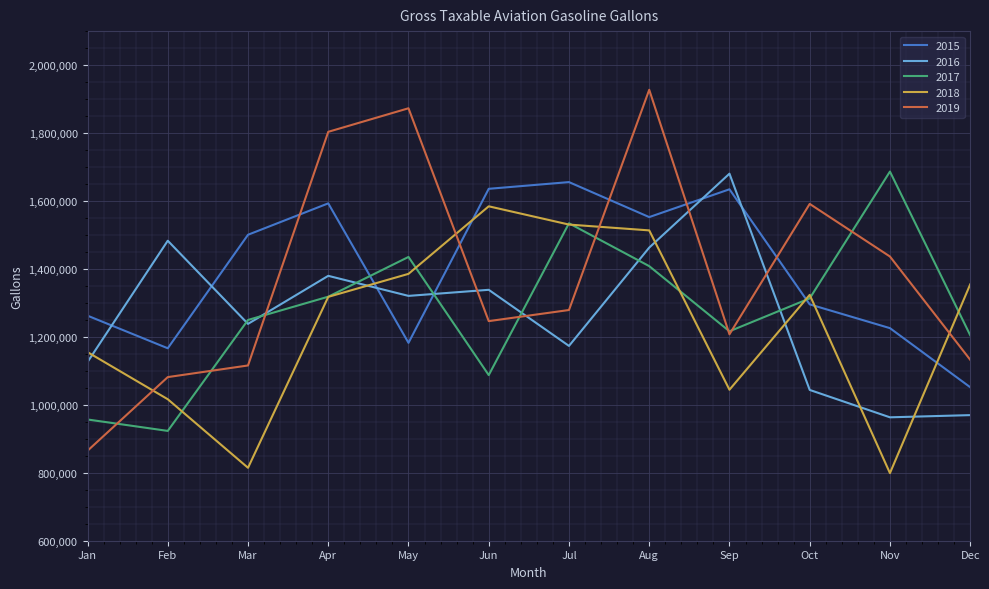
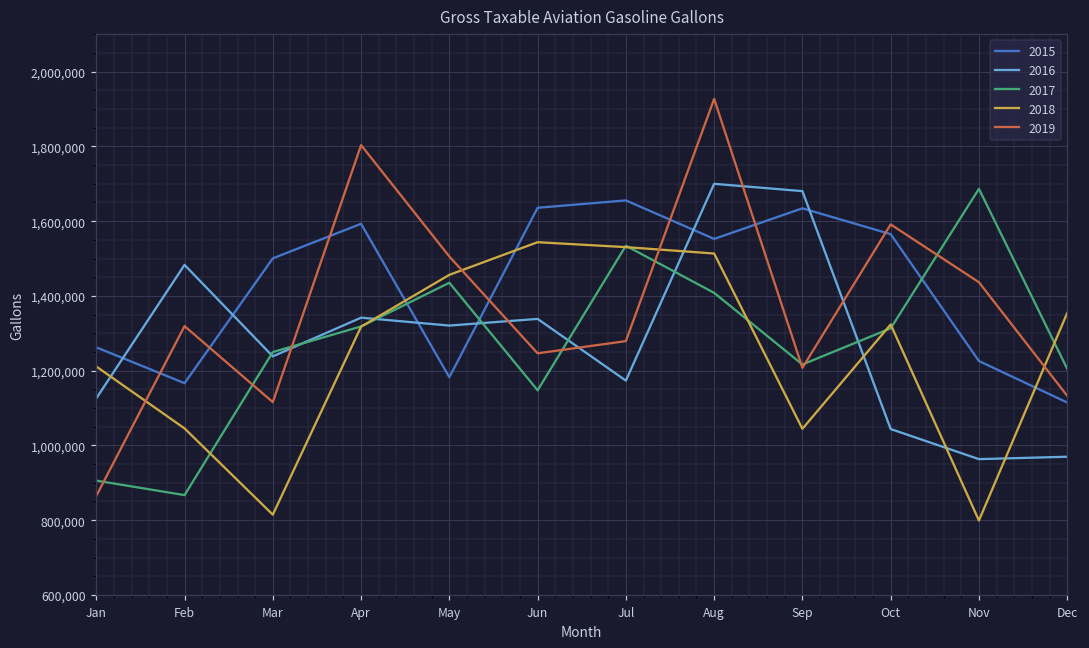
  {
    "2015": {
      "Jan": "1,260,000",
      "Feb": "1,170,000",
      "Mar": "1,500,000",
      "Apr": "1,590,000",
      "May": "1,180,000",
      "Jun": "1,640,000",
      "Jul": "1,660,000",
      "Aug": "1,550,000",
      "Sep": "1,630,000",
-     "Oct": "1,300,000",
+     "Oct": "1,570,000",
      "Nov": "1,230,000",
-     "Dec": "1,050,000"
+     "Dec": "1,110,000"
    },
    "2016": {
      "Jan": "1,130,000",
      "Feb": "1,480,000",
      "Mar": "1,240,000",
-     "Apr": "1,380,000",
+     "Apr": "1,340,000",
      "May": "1,320,000",
      "Jun": "1,340,000",
      "Jul": "1,170,000",
-     "Aug": "1,460,000",
+     "Aug": "1,700,000",
      "Sep": "1,680,000",
      "Oct": "1,040,000",
      "Nov": "960,000",
      "Dec": "970,000"
    },
    "2017": {
-     "Jan": "960,000",
-     "Feb": "920,000",
+     "Jan": "910,000",
+     "Feb": "870,000",
      "Mar": "1,250,000",
      "May": "1,440,000",
-     "Jun": "1,090,000",
+     "Jun": "1,150,000",
      "Aug": "1,410,000",
      "Sep": "1,220,000",
      "Oct": "1,310,000",
      "Nov": "1,690,000",
      "Dec": "1,210,000"
    },
    "2018": {
-     "Jan": "1,160,000",
-     "Feb": "1,020,000",
+     "Jan": "1,210,000",
+     "Feb": "1,050,000",
      "Mar": "810,000",
-     "May": "1,390,000",
-     "Jun": "1,580,000",
+     "May": "1,460,000",
+     "Jun": "1,540,000",
      "Aug": "1,510,000",
      "Sep": "1,040,000",
      "Oct": "1,320,000",
      "Nov": "800,000",
      "Dec": "1,350,000"
    },
    "2019": {
      "Jan": "860,000",
-     "Feb": "1,080,000",
+     "Feb": "1,320,000",
      "Mar": "1,120,000",
      "Apr": "1,800,000",
-     "May": "1,870,000",
+     "May": "1,510,000",
      "Jun": "1,250,000",
      "Jul": "1,280,000",
      "Aug": "1,930,000",
      "Sep": "1,210,000",
      "Oct": "1,590,000",
      "Nov": "1,440,000",
      "Dec": "1,130,000"
    }
  }
